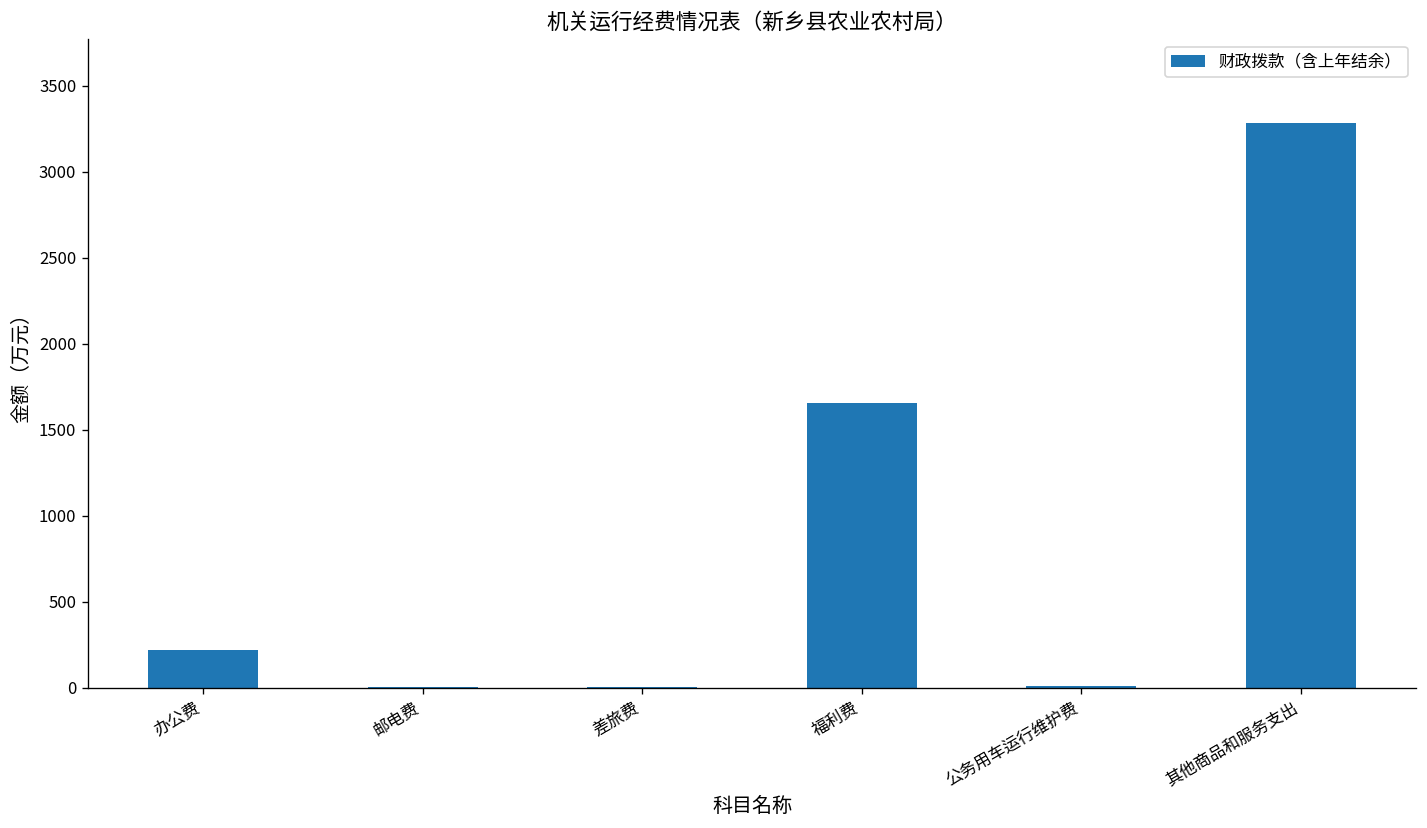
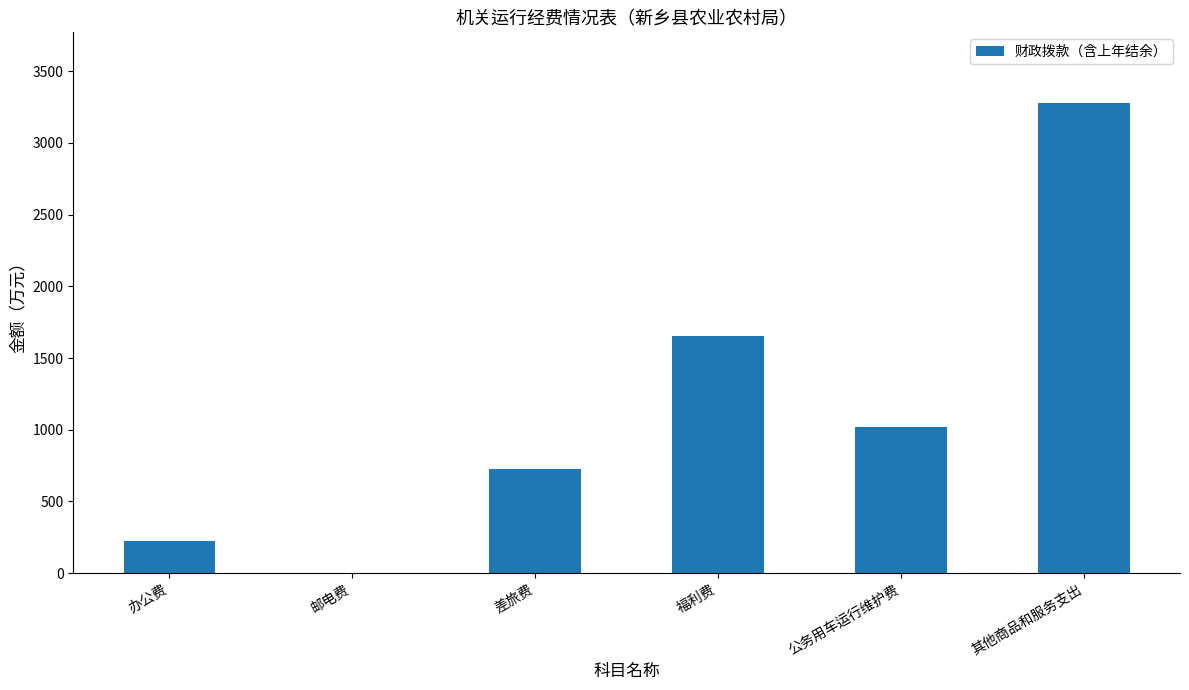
  {
    "办公费": 220,
-   "差旅费": 0,
+   "差旅费": 730,
    "福利费": 1650,
-   "公务用车运行维护费": 10,
+   "公务用车运行维护费": 1020,
    "其他商品和服务支出": 3280
  }
